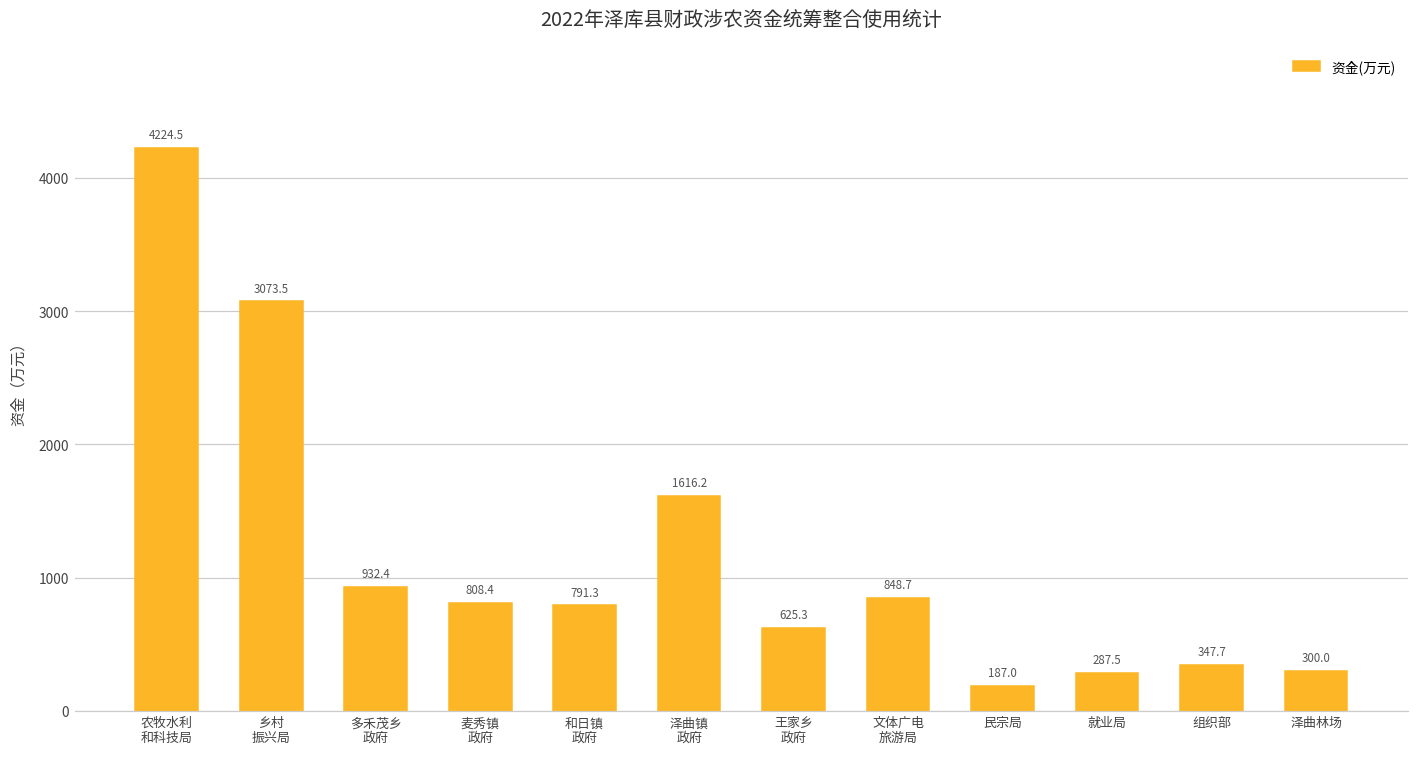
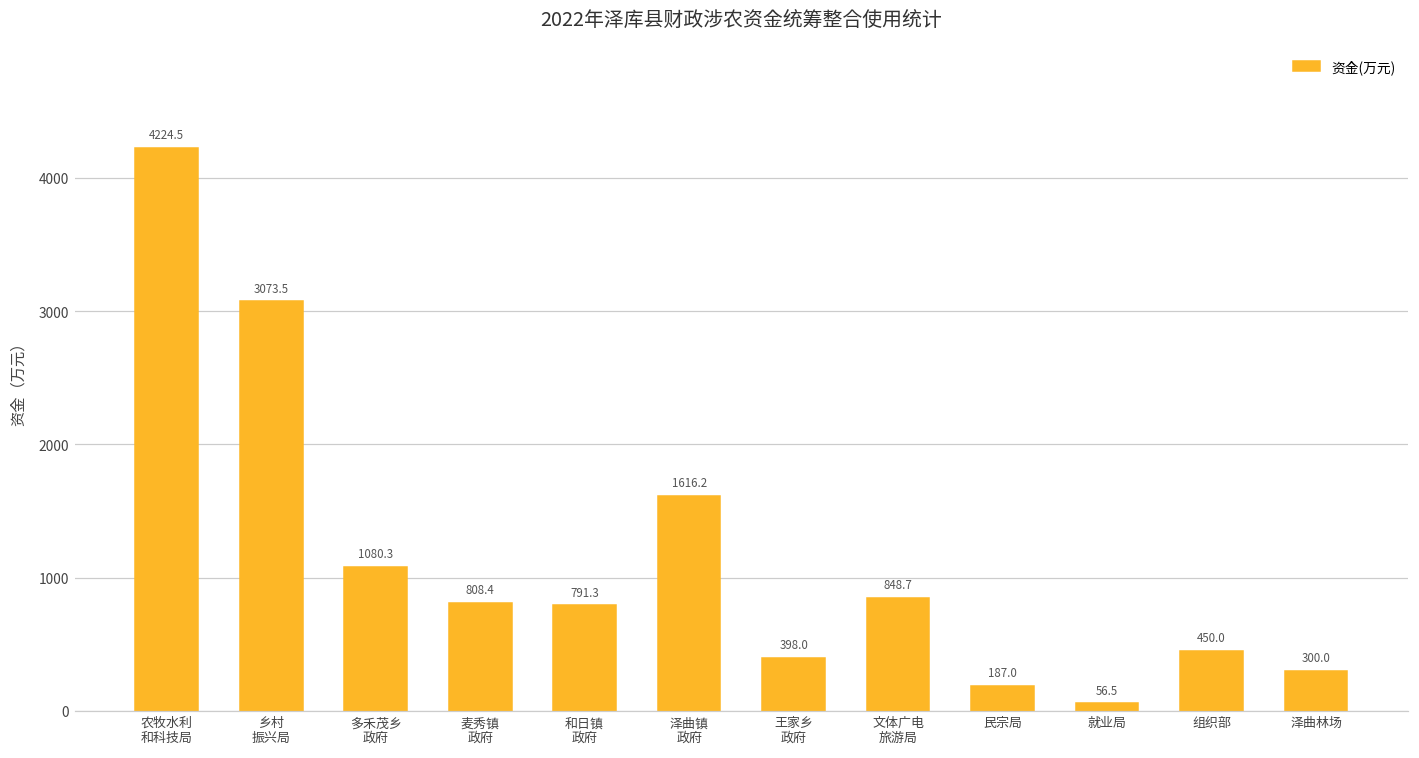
  {
    "农牧水利 和科技局": 4224.5,
    "乡村 振兴局": 3073.5,
-   "多禾茂乡 政府": 932.4,
+   "多禾茂乡 政府": 1080.3,
    "麦秀镇 政府": 808.4,
    "和日镇 政府": 791.3,
    "泽曲镇 政府": 1616.2,
-   "王家乡 政府": 625.3,
+   "王家乡 政府": 398.0,
    "文体广电 旅游局": 848.7,
    "民宗局": 187.0,
-   "就业局": 287.5,
-   "组织部": 347.7,
+   "就业局": 56.5,
+   "组织部": 450.0,
    "泽曲林场": 300.0
  }
